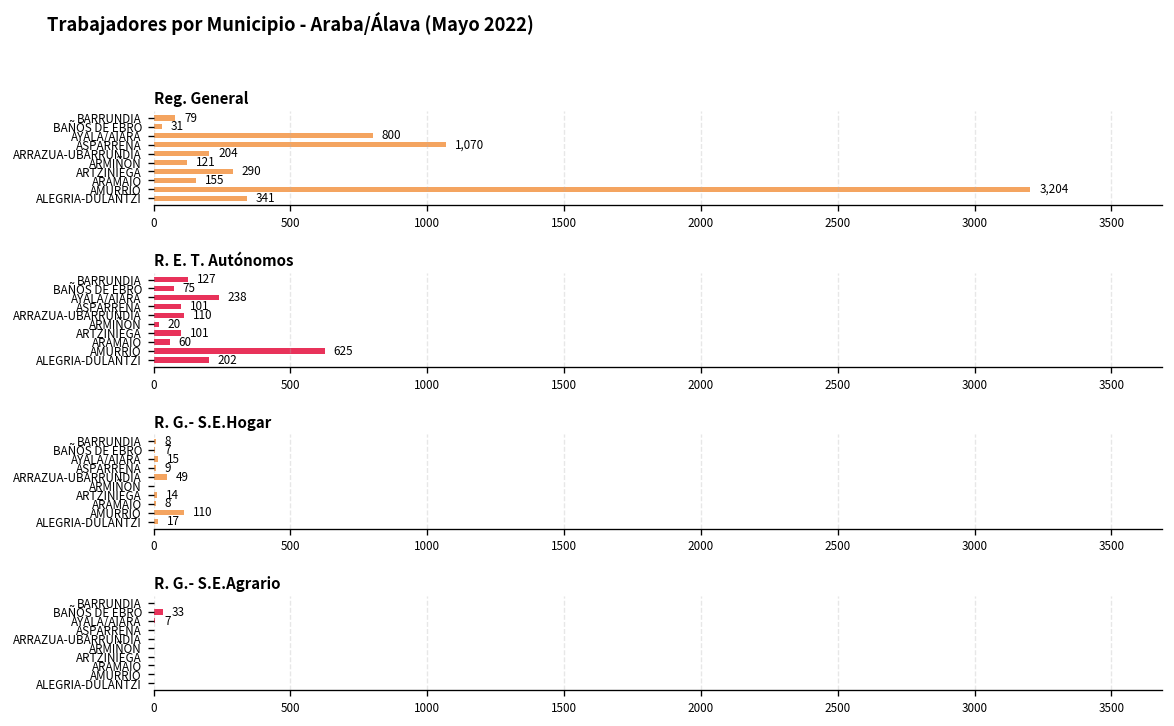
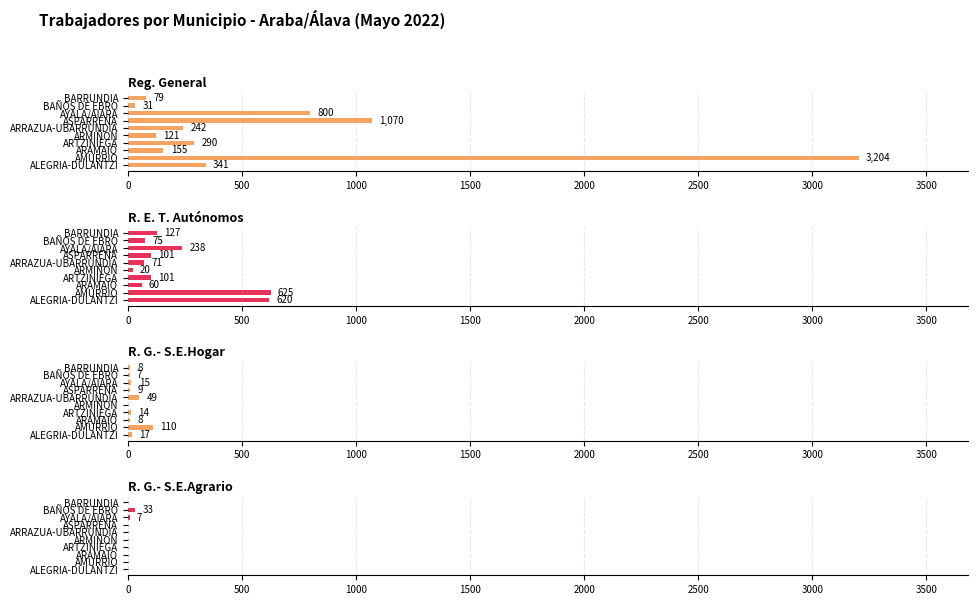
  {
    "Reg. General": {
-     "ARRAZUA-UBARRUNDIA": 204,
+     "ARRAZUA-UBARRUNDIA": 242,
      "ALEGRIA-DULANTZI": 341
    },
    "R. E. T. Autónomos": {
-     "ARRAZUA-UBARRUNDIA": 110,
-     "ALEGRIA-DULANTZI": 202
+     "ARRAZUA-UBARRUNDIA": 71,
+     "ALEGRIA-DULANTZI": 620
    },
    "R. G.- S.E.Hogar": {
      "ARRAZUA-UBARRUNDIA": 49,
      "ALEGRIA-DULANTZI": 17
    },
    "R. G.- S.E.Agrario": {
      "ARRAZUA-UBARRUNDIA": 0,
      "ALEGRIA-DULANTZI": 0
    }
  }
